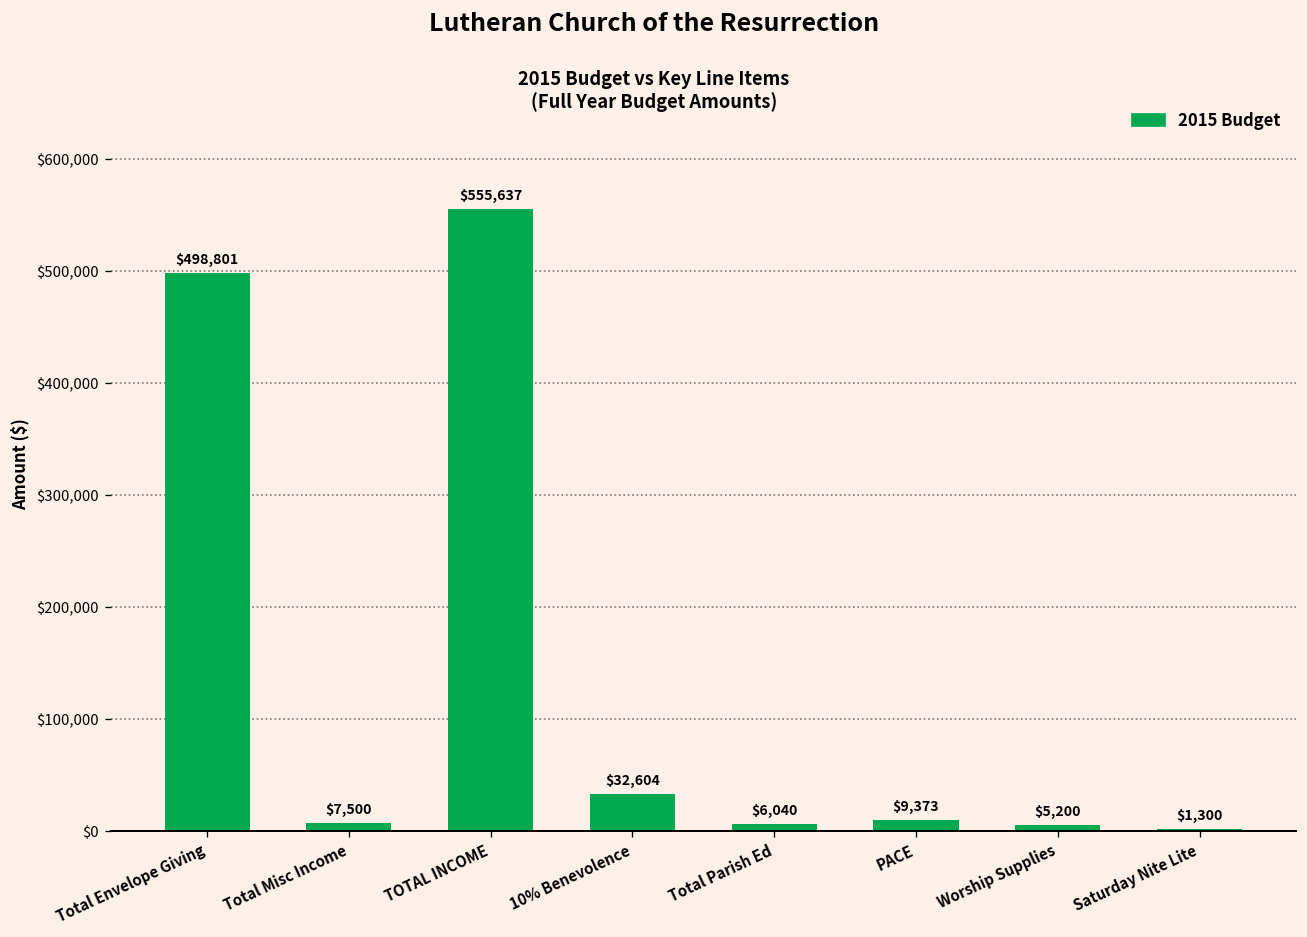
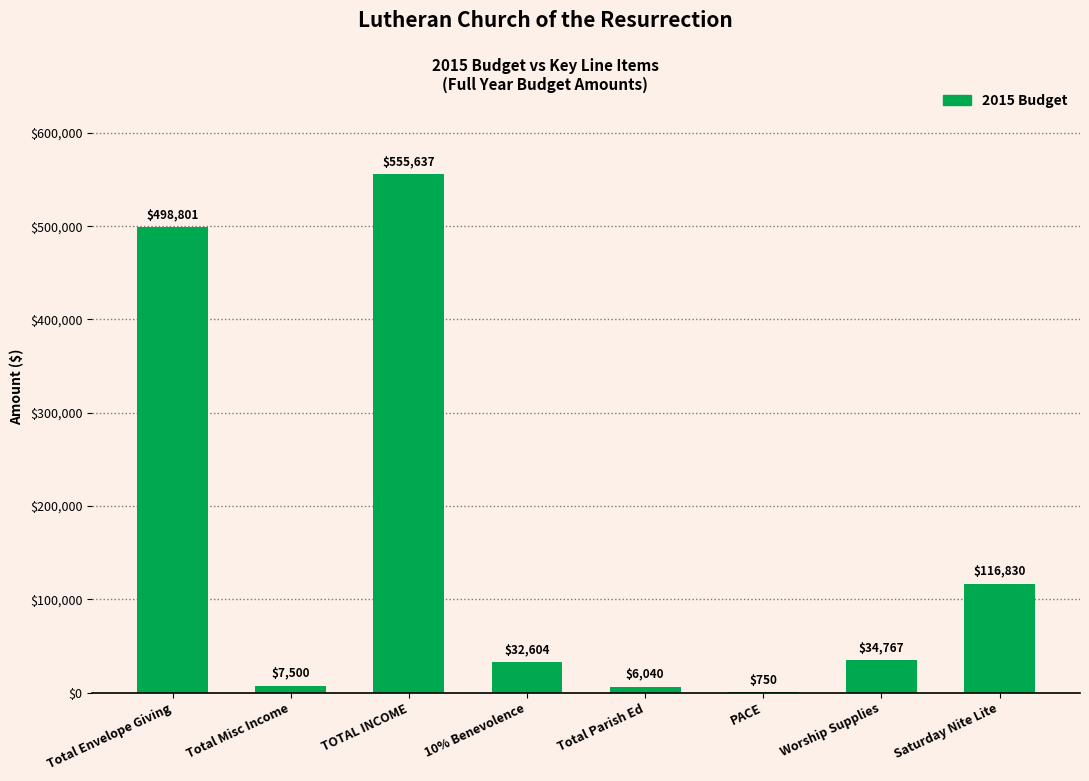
  {
    "Total Envelope Giving": "$498,801",
    "Total Misc Income": "$7,500",
    "TOTAL INCOME": "$555,637",
    "10% Benevolence": "$32,604",
    "Total Parish Ed": "$6,040",
-   "PACE": "$9,373",
-   "Worship Supplies": "$5,200",
-   "Saturday Nite Lite": "$1,300"
+   "PACE": "$750",
+   "Worship Supplies": "$34,767",
+   "Saturday Nite Lite": "$116,830"
  }
